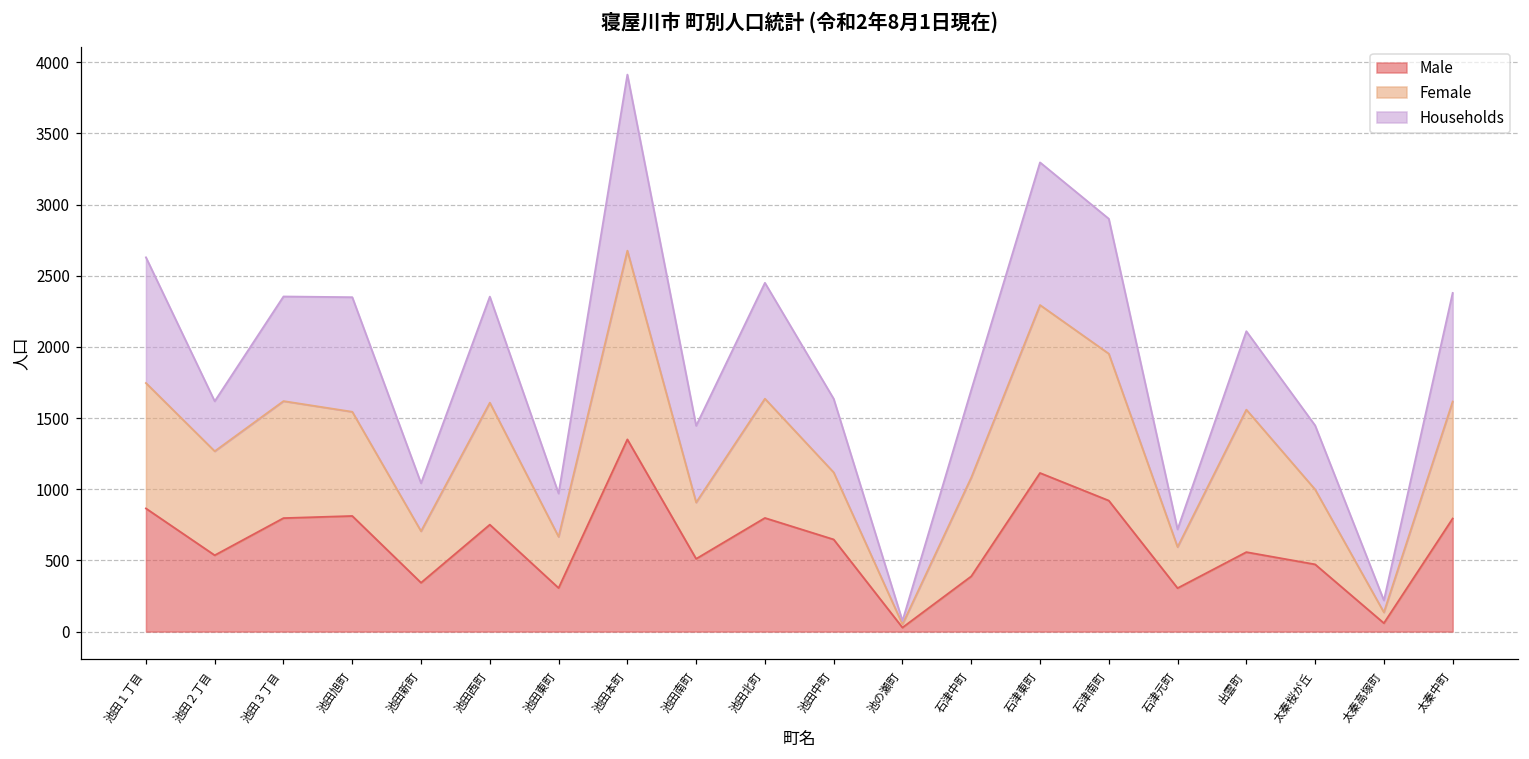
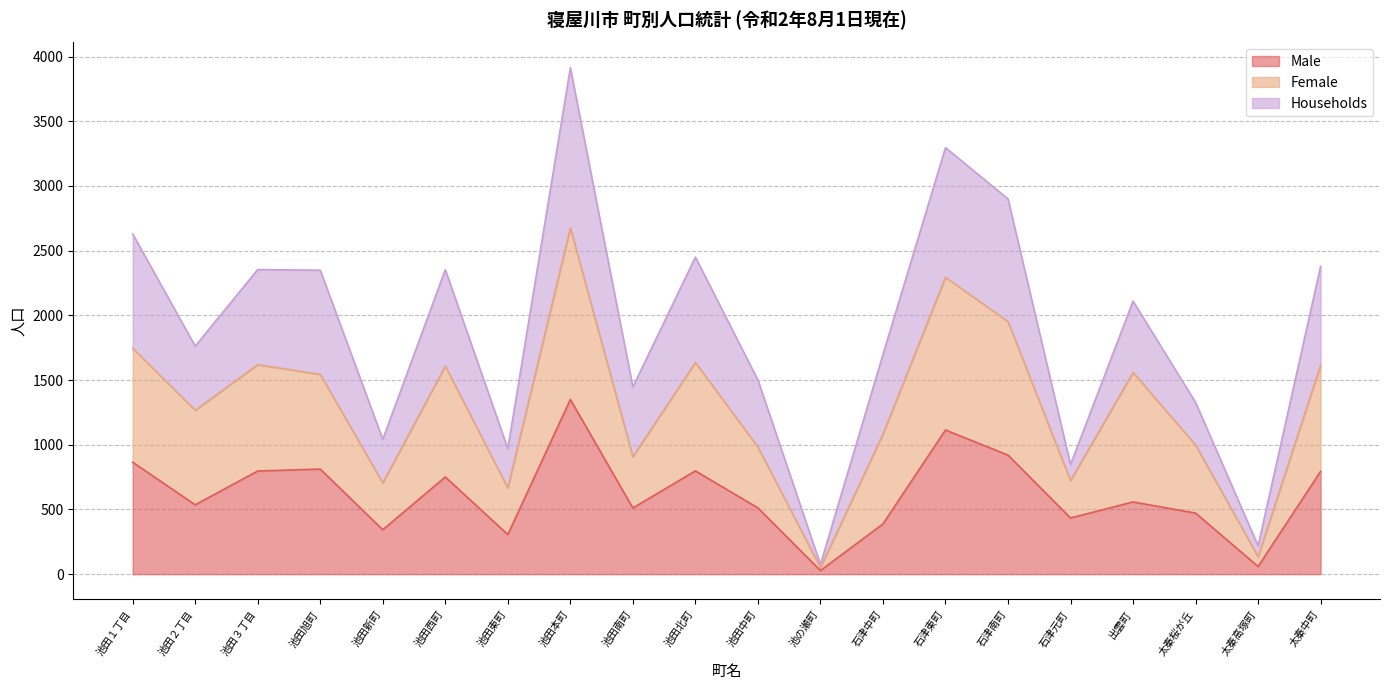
  {
    "Male": {
      "池田１丁目": 870,
      "池田２丁目": 540,
      "池田３丁目": 800,
      "池田旭町": 810,
      "池田新町": 340,
      "池田西町": 750,
      "池田東町": 310,
      "池田本町": 1350,
      "池田南町": 510,
      "池田北町": 800,
-     "池田中町": 650,
+     "池田中町": 510,
      "池の瀬町": 30,
      "石津中町": 390,
      "石津東町": 1110,
      "石津南町": 920,
-     "石津元町": 310,
+     "石津元町": 430,
      "出雲町": 560,
      "太秦桜が丘": 470,
      "太秦高塚町": 60,
      "太秦中町": 790
    },
    "Female": {
      "池田１丁目": 880,
      "池田２丁目": 730,
      "池田３丁目": 820,
      "池田旭町": 730,
      "池田新町": 360,
      "池田西町": 860,
      "池田東町": 360,
      "池田本町": 1330,
      "池田南町": 400,
      "池田北町": 840,
      "池田中町": 470,
      "池の瀬町": 20,
      "石津中町": 690,
      "石津東町": 1180,
      "石津南町": 1030,
      "石津元町": 290,
      "出雲町": 1000,
      "太秦桜が丘": 530,
      "太秦高塚町": 80,
      "太秦中町": 820
    },
    "Households": {
      "池田１丁目": 880,
-     "池田２丁目": 350,
+     "池田２丁目": 500,
      "池田３丁目": 740,
      "池田旭町": 810,
      "池田新町": 340,
      "池田西町": 750,
      "池田東町": 300,
      "池田本町": 1240,
      "池田南町": 540,
      "池田北町": 810,
      "池田中町": 520,
      "池の瀬町": 20,
      "石津中町": 620,
      "石津東町": 1000,
      "石津南町": 950,
      "石津元町": 120,
      "出雲町": 550,
-     "太秦桜が丘": 450,
+     "太秦桜が丘": 330,
      "太秦高塚町": 80,
      "太秦中町": 760
    }
  }
